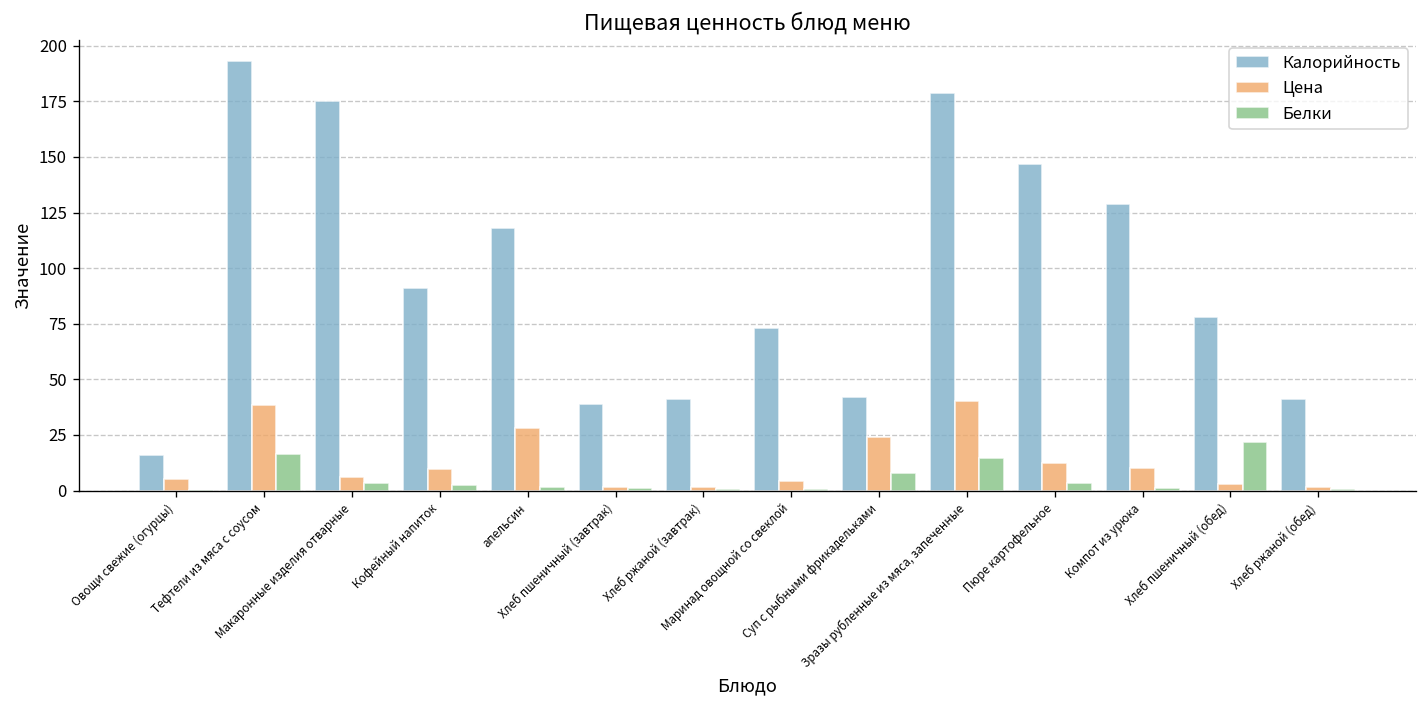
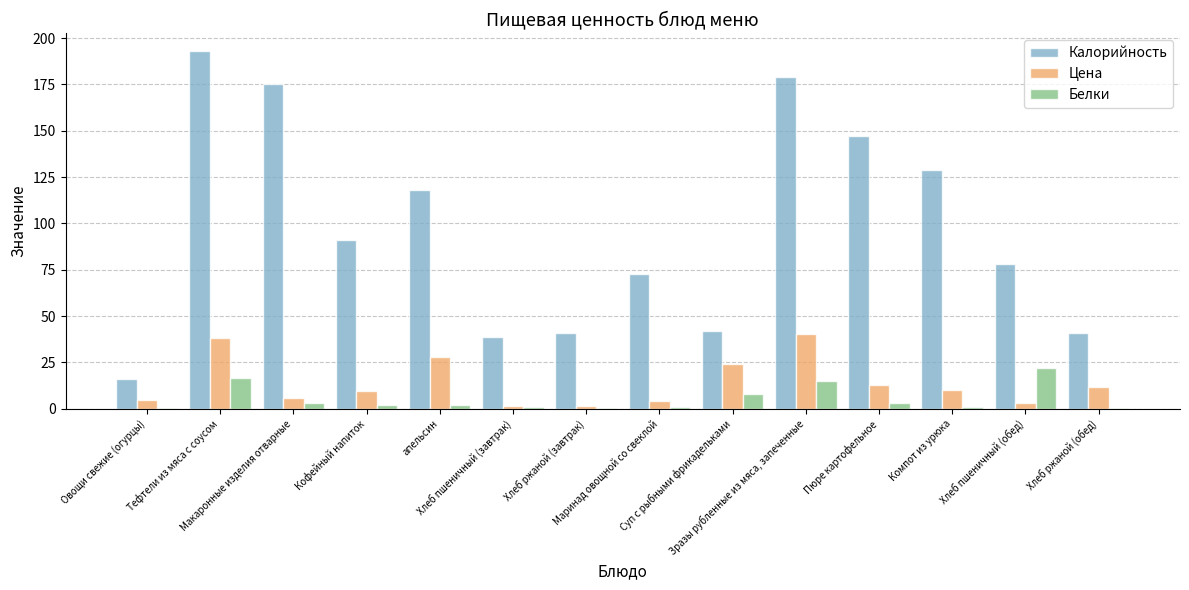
  {
    "Калорийность": {
      "Овощи свежие (огурцы)": 16,
      "Тефтели из мяса с соусом": 193,
      "Макаронные изделия отварные": 175,
      "Кофейный напиток": 91,
      "апельсин": 118,
      "Хлеб пшеничный (завтрак)": 39,
      "Хлеб ржаной (завтрак)": 41,
      "Маринад овощной со свеклой": 73,
      "Суп с рыбными фрикадельками": 42,
      "Зразы рубленные из мяса, запеченные": 179,
      "Пюре картофельное": 147,
      "Компот из урюка": 129,
      "Хлеб пшеничный (обед)": 78,
      "Хлеб ржаной (обед)": 41
    },
    "Цена": {
      "Овощи свежие (огурцы)": 5,
      "Тефтели из мяса с соусом": 38,
      "Макаронные изделия отварные": 6,
      "Кофейный напиток": 10,
      "апельсин": 28,
      "Хлеб пшеничный (завтрак)": 2,
      "Хлеб ржаной (завтрак)": 2,
      "Маринад овощной со свеклой": 4,
      "Суп с рыбными фрикадельками": 24,
      "Зразы рубленные из мяса, запеченные": 40,
      "Пюре картофельное": 13,
      "Компот из урюка": 10,
      "Хлеб пшеничный (обед)": 3,
-     "Хлеб ржаной (обед)": 2
+     "Хлеб ржаной (обед)": 12
    },
    "Белки": {
      "Тефтели из мяса с соусом": 16,
      "Макаронные изделия отварные": 3,
      "Кофейный напиток": 2,
      "апельсин": 2,
      "Суп с рыбными фрикадельками": 8,
      "Зразы рубленные из мяса, запеченные": 15,
      "Пюре картофельное": 3,
      "Хлеб пшеничный (обед)": 22
    }
  }
